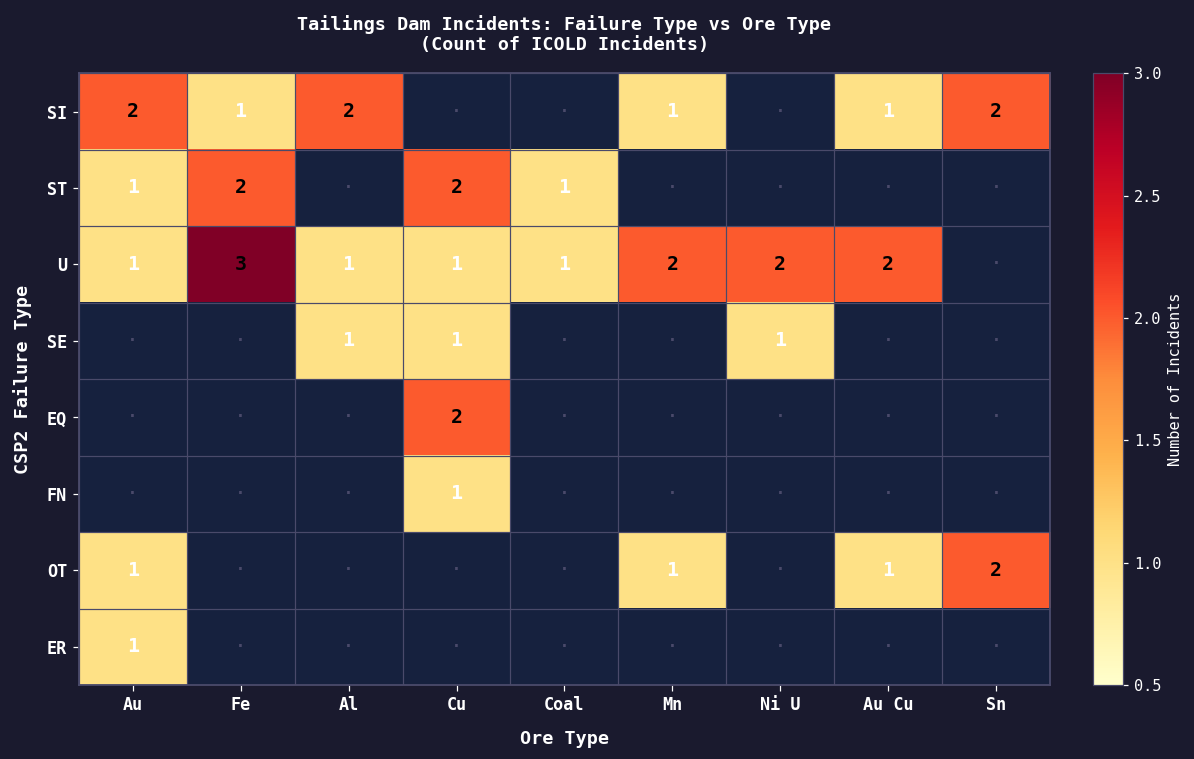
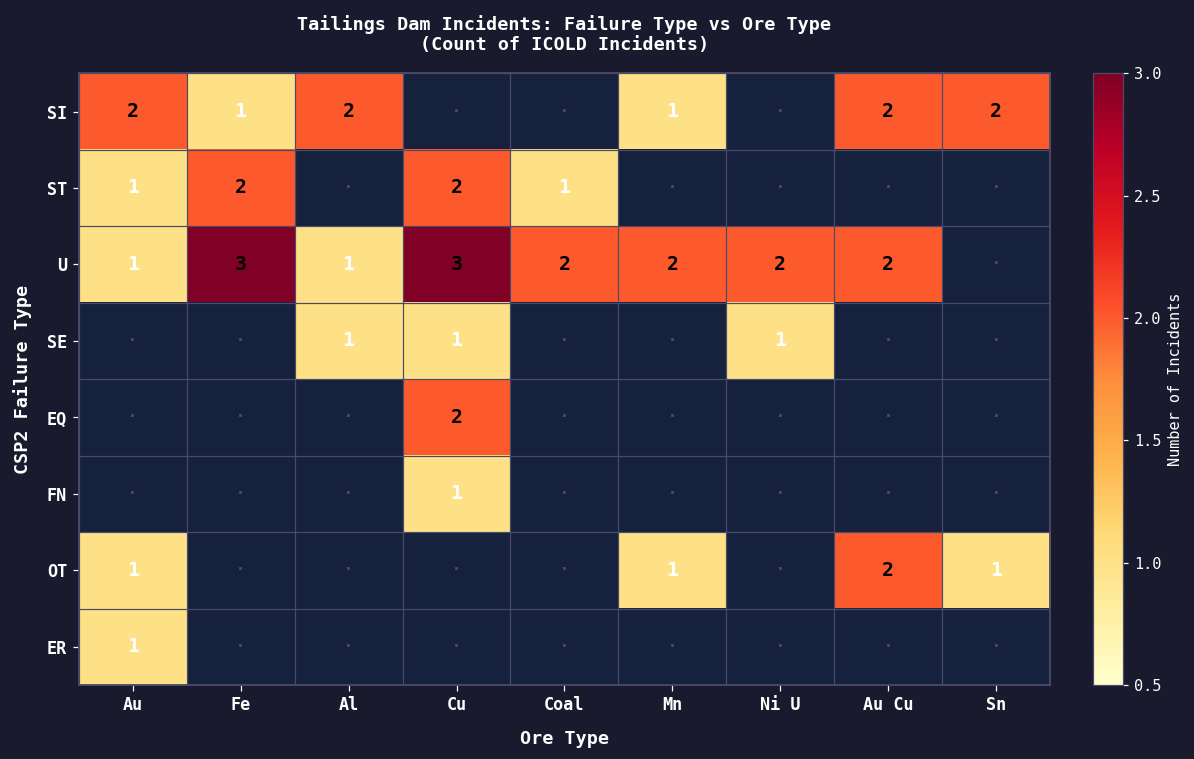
  {
    "SI": {
      "Au": 2,
      "Fe": 1,
      "Al": 2,
      "Mn": 1,
-     "Au Cu": 1,
+     "Au Cu": 2,
      "Sn": 2
    },
    "ST": {
      "Au": 1,
      "Fe": 2,
      "Cu": 2,
      "Coal": 1
    },
    "U": {
      "Au": 1,
      "Fe": 3,
      "Al": 1,
-     "Cu": 1,
-     "Coal": 1,
+     "Cu": 3,
+     "Coal": 2,
      "Mn": 2,
      "Ni U": 2,
      "Au Cu": 2
    },
    "SE": {
      "Al": 1,
      "Cu": 1,
      "Ni U": 1
    },
    "EQ": {
      "Cu": 2
    },
    "FN": {
      "Cu": 1
    },
    "OT": {
      "Au": 1,
      "Mn": 1,
-     "Au Cu": 1,
-     "Sn": 2
+     "Au Cu": 2,
+     "Sn": 1
    },
    "ER": {
      "Au": 1
    }
  }
